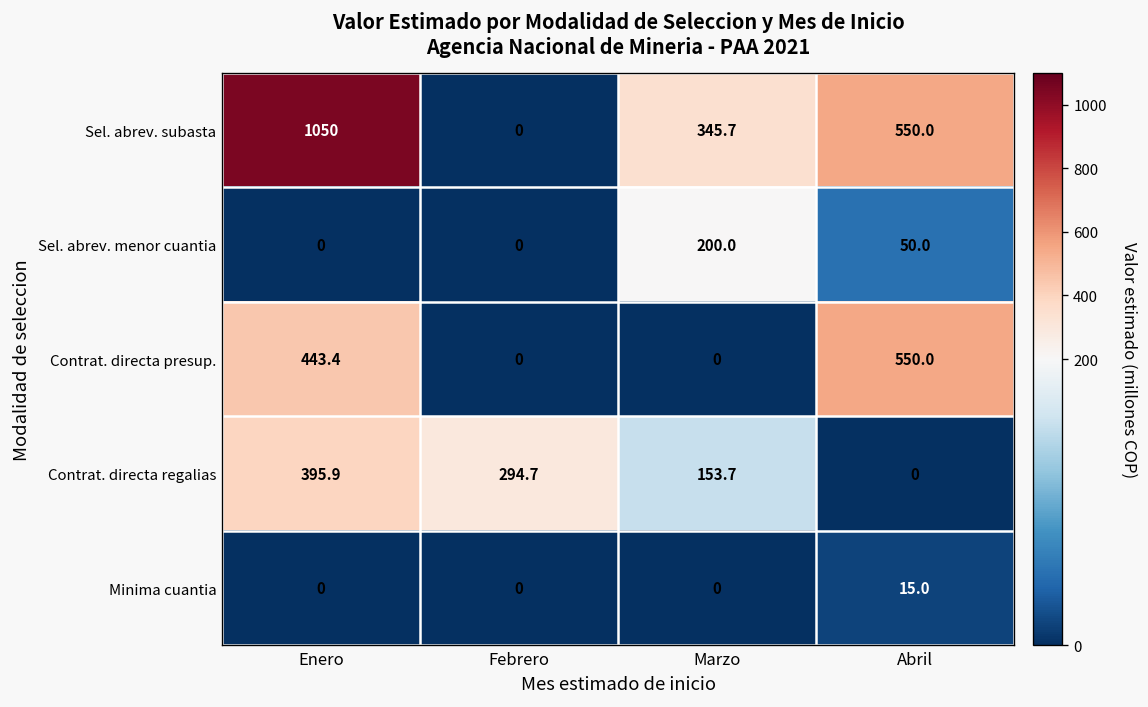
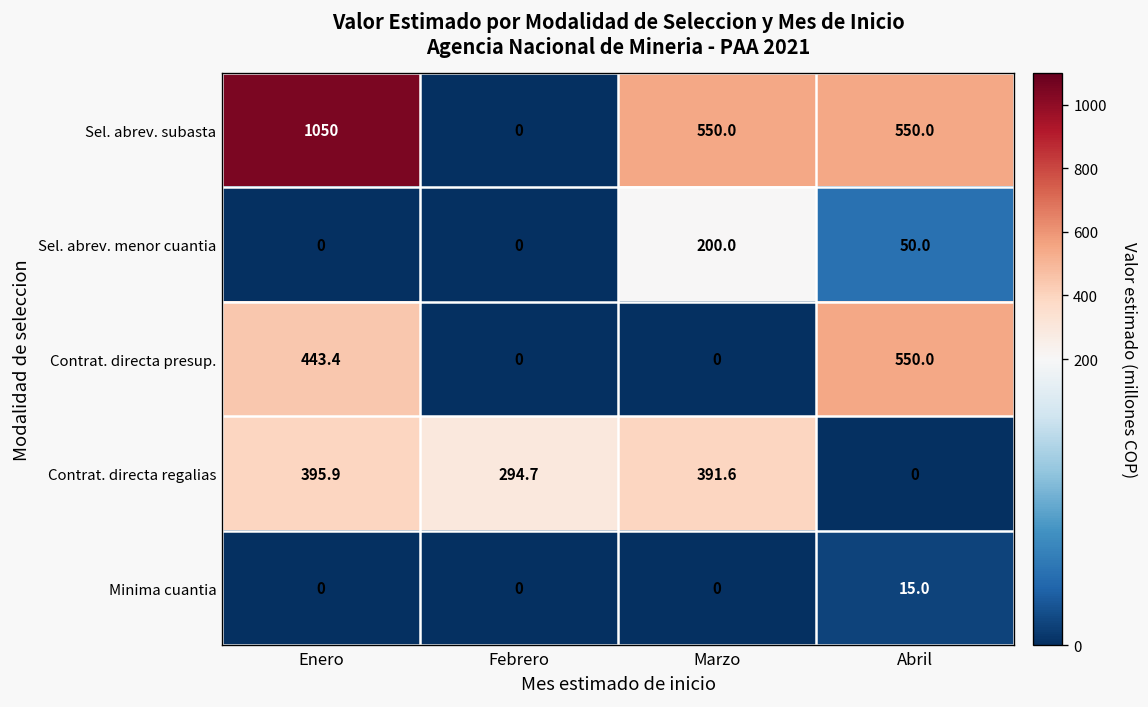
  {
    "Sel. abrev. subasta": {
      "Enero": 1050,
      "Febrero": 0,
-     "Marzo": 345.7,
+     "Marzo": 550.0,
      "Abril": 550.0
    },
    "Sel. abrev. menor cuantia": {
      "Enero": 0,
      "Febrero": 0,
      "Marzo": 200.0,
      "Abril": 50.0
    },
    "Contrat. directa presup.": {
      "Enero": 443.4,
      "Febrero": 0,
      "Marzo": 0,
      "Abril": 550.0
    },
    "Contrat. directa regalias": {
      "Enero": 395.9,
      "Febrero": 294.7,
-     "Marzo": 153.7,
+     "Marzo": 391.6,
      "Abril": 0
    },
    "Minima cuantia": {
      "Enero": 0,
      "Febrero": 0,
      "Marzo": 0,
      "Abril": 15.0
    }
  }
